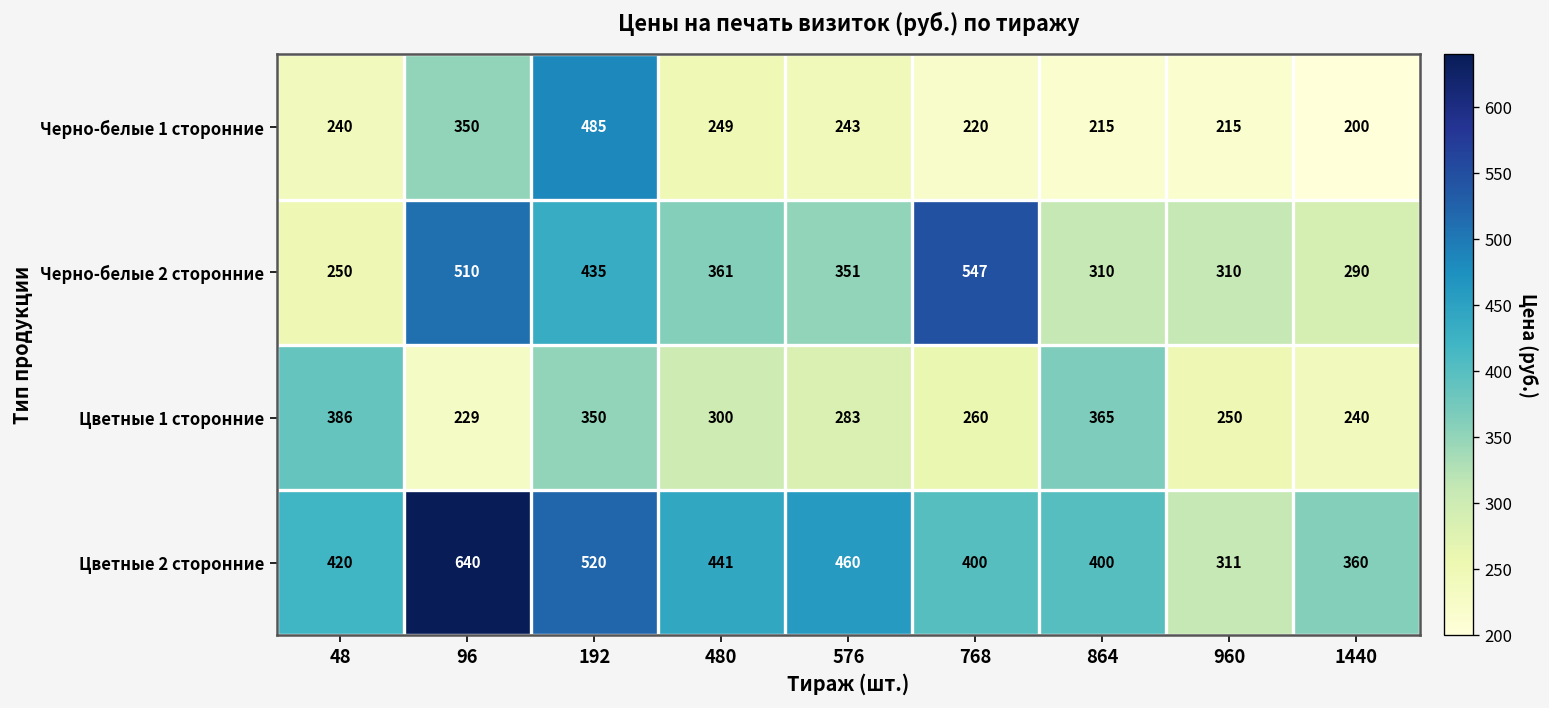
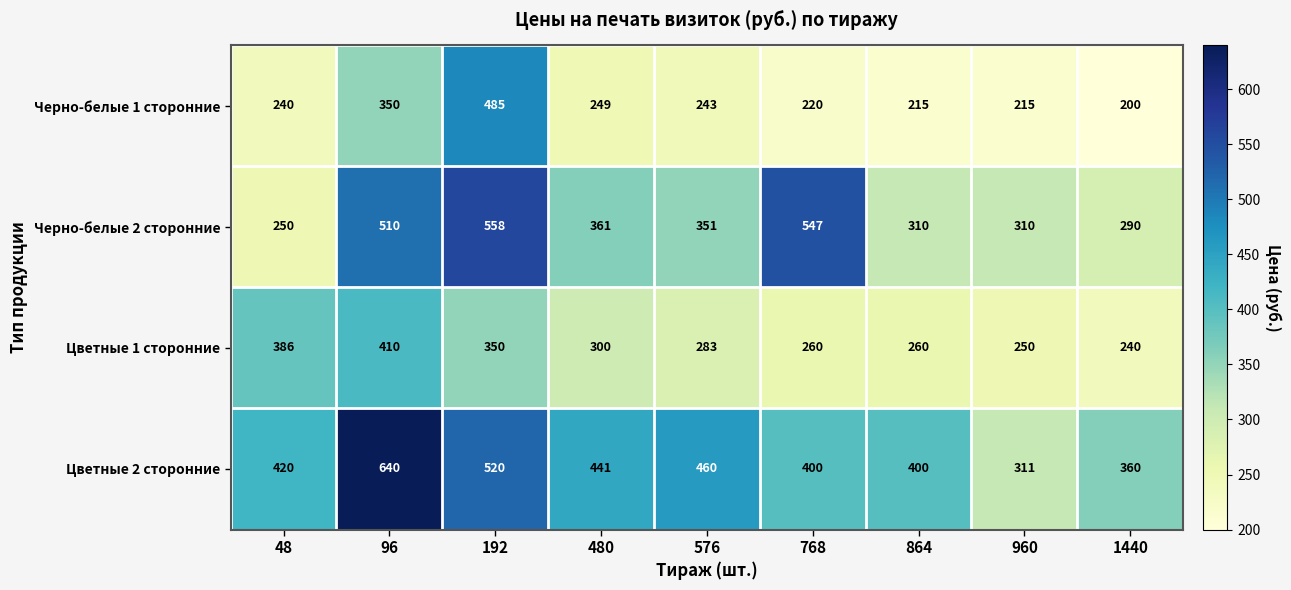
  {
    "Черно-белые 1 сторонние": {
      "48": 240,
      "96": 350,
      "192": 485,
      "480": 249,
      "576": 243,
      "768": 220,
      "864": 215,
      "960": 215,
      "1440": 200
    },
    "Черно-белые 2 сторонние": {
      "48": 250,
      "96": 510,
-     "192": 435,
+     "192": 558,
      "480": 361,
      "576": 351,
      "768": 547,
      "864": 310,
      "960": 310,
      "1440": 290
    },
    "Цветные 1 сторонние": {
      "48": 386,
-     "96": 229,
+     "96": 410,
      "192": 350,
      "480": 300,
      "576": 283,
      "768": 260,
-     "864": 365,
+     "864": 260,
      "960": 250,
      "1440": 240
    },
    "Цветные 2 сторонние": {
      "48": 420,
      "96": 640,
      "192": 520,
      "480": 441,
      "576": 460,
      "768": 400,
      "864": 400,
      "960": 311,
      "1440": 360
    }
  }
